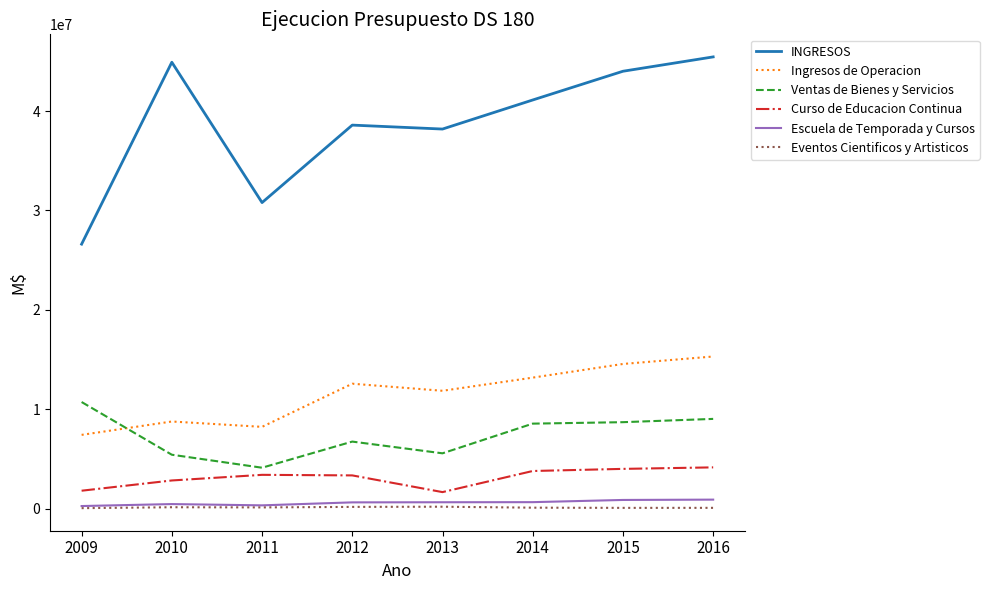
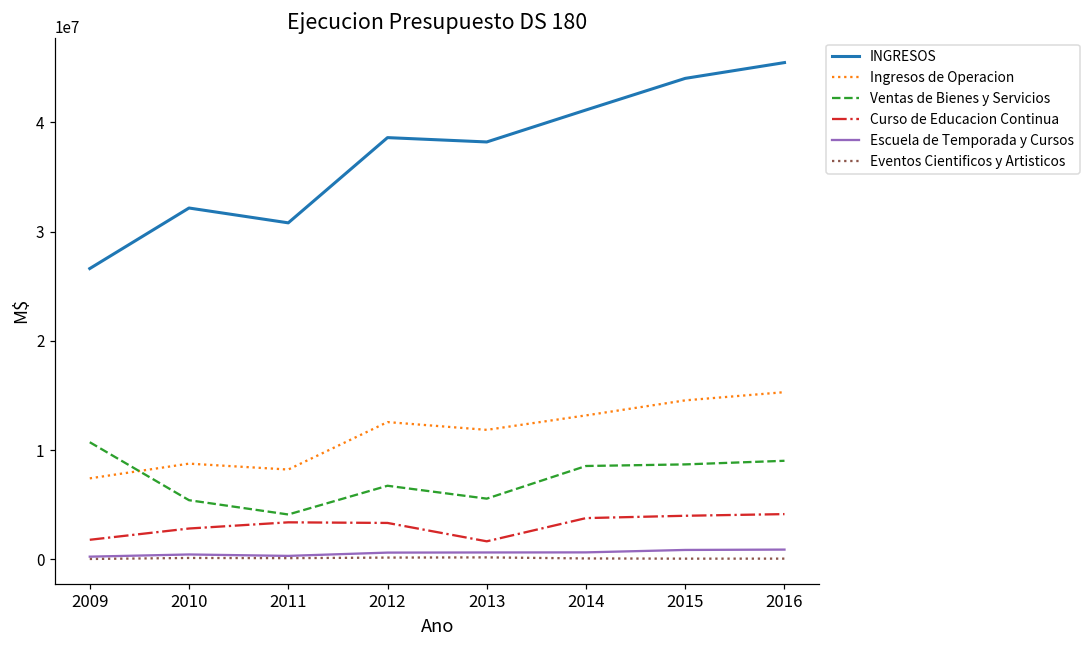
  {
    "INGRESOS": {
      "2009": 27000000,
-     "2010": 45000000,
+     "2010": 32000000,
      "2011": 31000000,
      "2012": 39000000,
      "2013": 38000000,
      "2014": 41000000,
      "2015": 44000000,
      "2016": 45000000
    },
    "Ingresos de Operacion": {
      "2009": 7000000,
      "2010": 9000000,
      "2011": 8000000,
      "2012": 13000000,
      "2013": 12000000,
      "2014": 13000000,
      "2015": 15000000,
      "2016": 15000000
    },
    "Ventas de Bienes y Servicios": {
      "2009": 11000000,
      "2010": 5000000,
      "2011": 4000000,
      "2012": 7000000,
      "2013": 6000000,
      "2014": 9000000,
      "2015": 9000000,
      "2016": 9000000
    },
    "Curso de Educacion Continua": {
      "2009": 2000000,
      "2010": 3000000,
      "2011": 3000000,
      "2012": 3000000,
      "2013": 2000000,
      "2014": 4000000,
      "2015": 4000000,
      "2016": 4000000
    },
    "Escuela de Temporada y Cursos": {
      "2010": 0,
      "2012": 1000000,
      "2013": 1000000,
      "2014": 1000000,
      "2015": 1000000,
      "2016": 1000000
    },
    "Eventos Cientificos y Artisticos": {
      "2010": 0,
      "2012": 0,
      "2013": 0,
      "2014": 0,
      "2015": 0,
      "2016": 0
    }
  }
